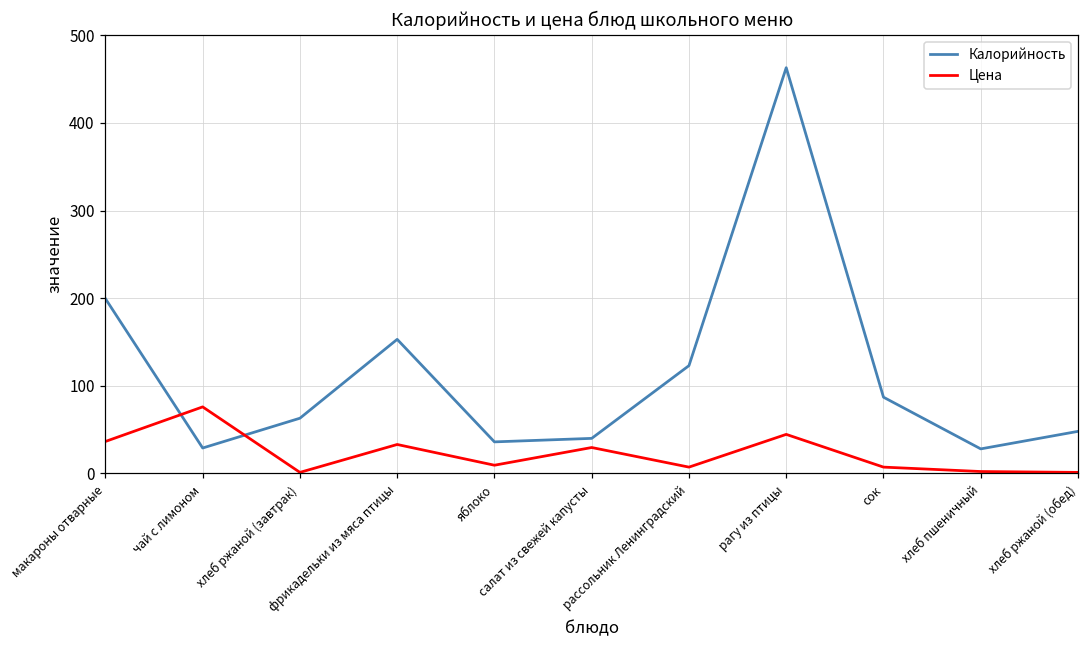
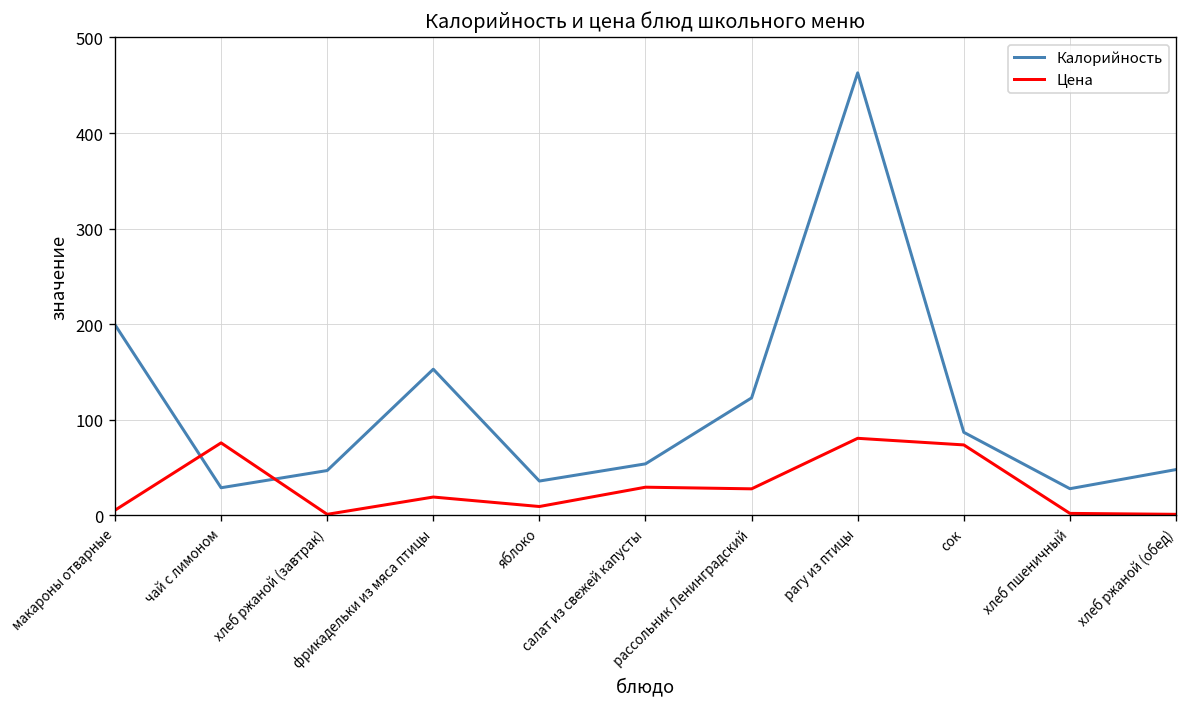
  {
    "Калорийность": {
      "макароны отварные": 200,
      "чай с лимоном": 30,
-     "хлеб ржаной (завтрак)": 60,
+     "хлеб ржаной (завтрак)": 50,
      "фрикадельки из мяса птицы": 150,
      "яблоко": 40,
-     "салат из свежей капусты": 40,
+     "салат из свежей капусты": 50,
      "рассольник Ленинградский": 120,
      "рагу из птицы": 460,
      "сок": 90,
      "хлеб пшеничный": 30,
      "хлеб ржаной (обед)": 50
    },
    "Цена": {
-     "макароны отварные": 40,
+     "макароны отварные": 10,
      "чай с лимоном": 80,
      "хлеб ржаной (завтрак)": 0,
-     "фрикадельки из мяса птицы": 30,
+     "фрикадельки из мяса птицы": 20,
      "яблоко": 10,
      "салат из свежей капусты": 30,
-     "рассольник Ленинградский": 10,
-     "рагу из птицы": 40,
-     "сок": 10,
+     "рассольник Ленинградский": 30,
+     "рагу из птицы": 80,
+     "сок": 70,
      "хлеб пшеничный": 0,
      "хлеб ржаной (обед)": 0
    }
  }
